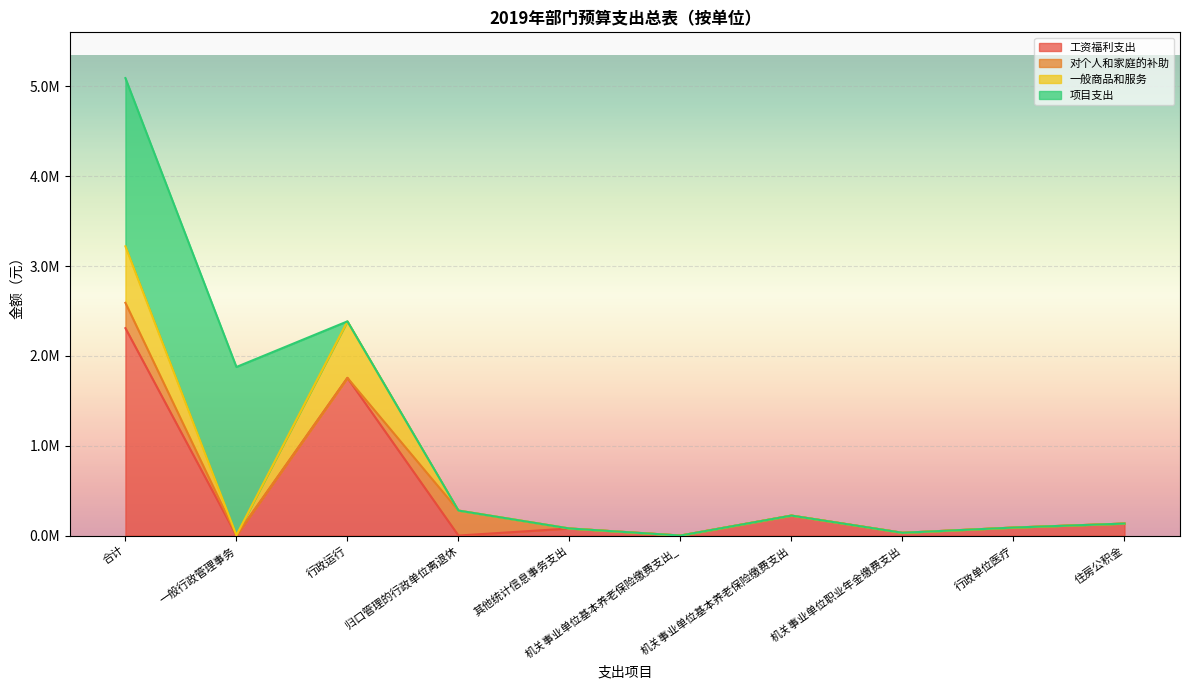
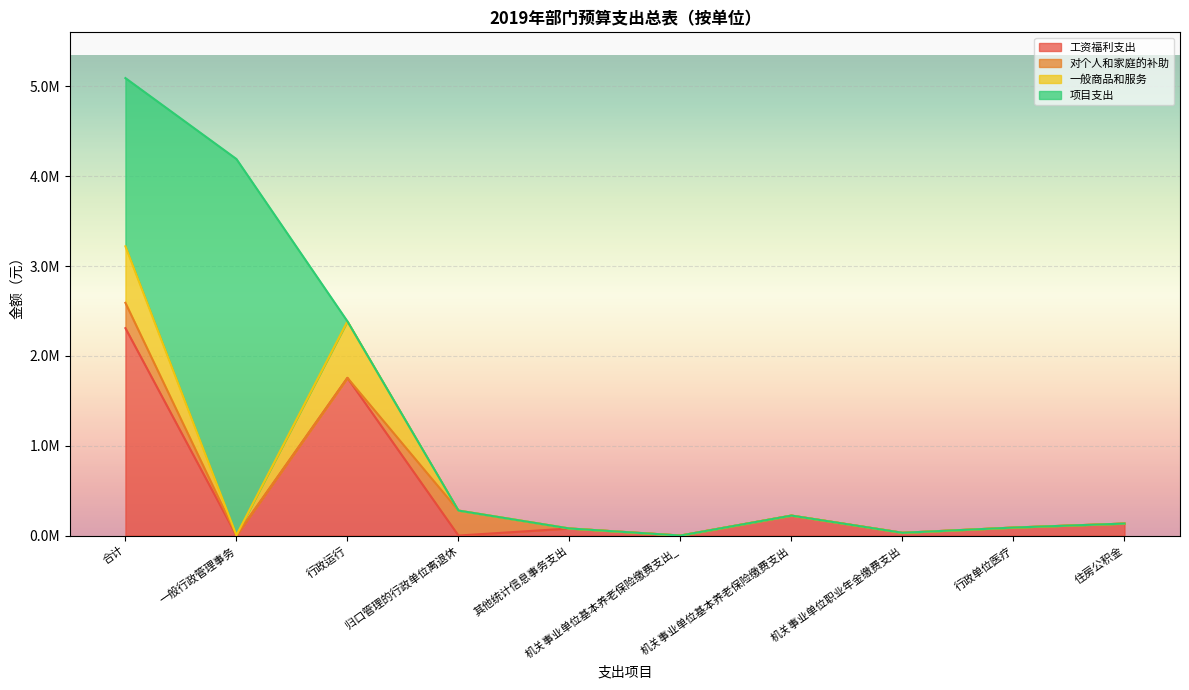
  {
    "一般商品和服务": {
      "合计": 600000
    },
    "项目支出": {
      "合计": 1900000,
-     "一般行政管理事务": 1900000
+     "一般行政管理事务": 4200000
    }
  }
